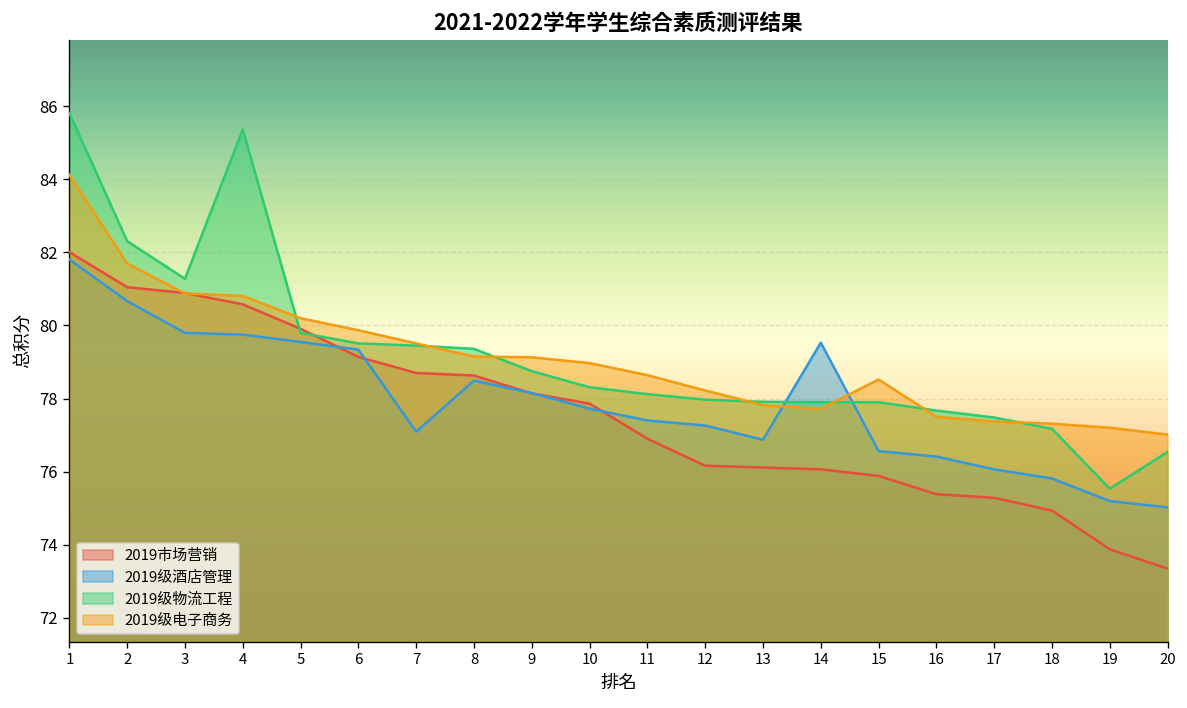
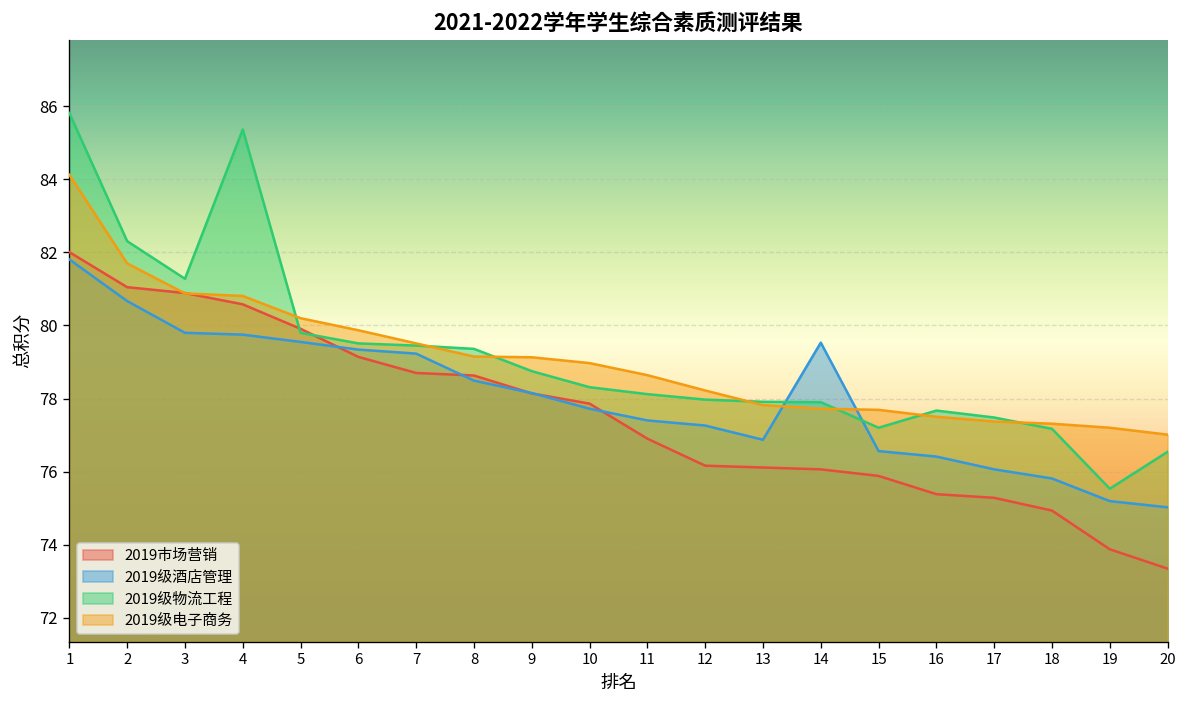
  {
    "2019市场营销": {
      "1": 82.0,
      "2": 81.1,
      "4": 80.6,
      "5": 79.9,
      "6": 79.1,
      "7": 78.7,
      "8": 78.6,
      "10": 77.9,
      "11": 76.9,
      "12": 76.2,
      "13": 76.1,
      "14": 76.1,
      "15": 75.9,
      "16": 75.4,
      "17": 75.3,
      "18": 74.9,
      "19": 73.9,
      "20": 73.3
    },
    "2019级酒店管理": {
      "1": 81.8,
      "2": 80.7,
      "3": 79.8,
      "4": 79.8,
      "5": 79.6,
      "6": 79.3,
-     "7": 77.1,
+     "7": 79.2,
      "8": 78.5,
      "10": 77.7,
      "11": 77.4,
      "12": 77.3,
      "13": 76.9,
      "14": 79.5,
      "15": 76.6,
      "16": 76.4,
      "17": 76.1,
      "18": 75.8,
      "19": 75.2,
      "20": 75.0
    },
    "2019级物流工程": {
      "1": 85.8,
      "2": 82.3,
      "3": 81.3,
      "4": 85.4,
      "5": 79.8,
      "6": 79.5,
      "8": 79.4,
      "9": 78.8,
      "10": 78.3,
      "11": 78.1,
      "12": 78.0,
      "13": 77.9,
      "14": 77.9,
-     "15": 77.9,
+     "15": 77.2,
      "16": 77.7,
      "17": 77.5,
      "18": 77.2,
      "19": 75.5,
      "20": 76.5
    },
    "2019级电子商务": {
      "1": 84.1,
      "2": 81.7,
      "4": 80.8,
      "5": 80.2,
      "6": 79.9,
      "8": 79.2,
      "9": 79.1,
      "10": 79.0,
      "11": 78.6,
      "12": 78.2,
      "13": 77.8,
      "14": 77.7,
-     "15": 78.5,
+     "15": 77.7,
      "16": 77.5,
      "17": 77.4,
      "18": 77.3,
      "19": 77.2,
      "20": 77.0
    }
  }
